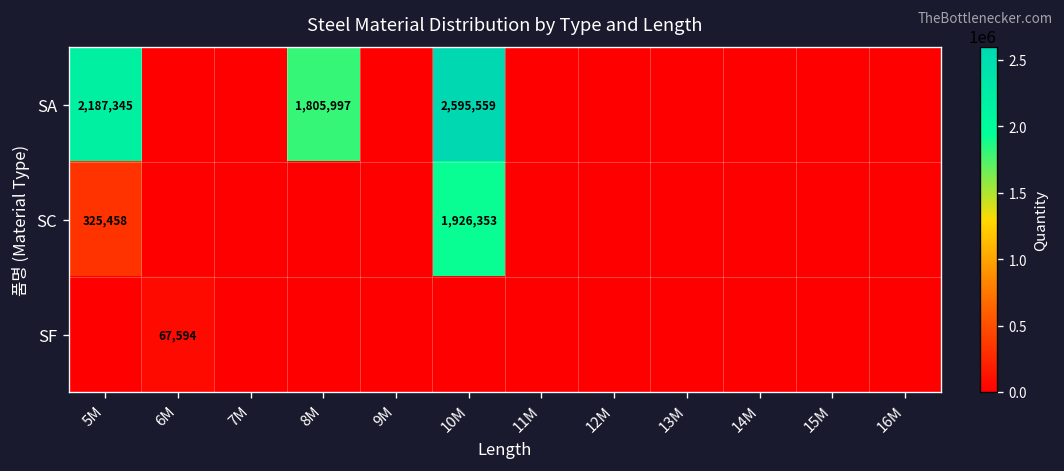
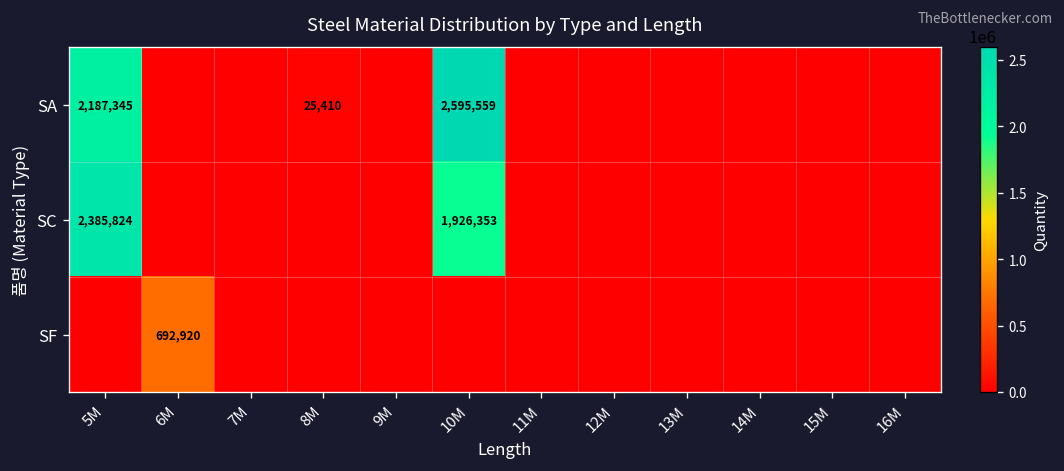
  {
    "SA": {
      "5M": "2,187,345",
-     "8M": "1,805,997",
+     "8M": "25,410",
      "10M": "2,595,559"
    },
    "SC": {
-     "5M": "325,458",
+     "5M": "2,385,824",
      "10M": "1,926,353"
    },
    "SF": {
-     "6M": "67,594"
+     "6M": "692,920"
    }
  }
